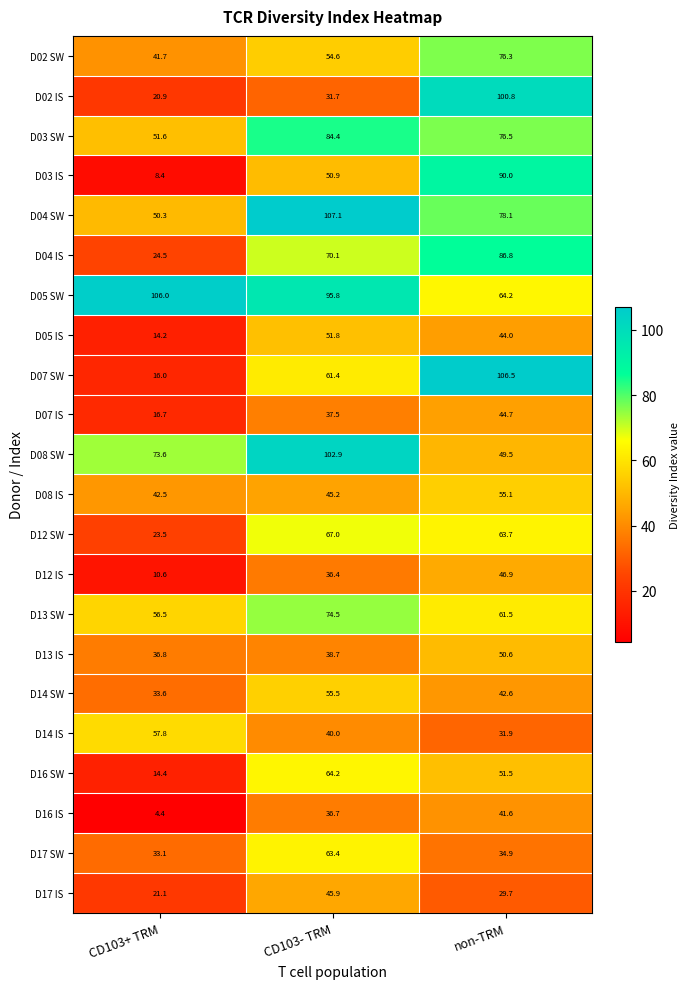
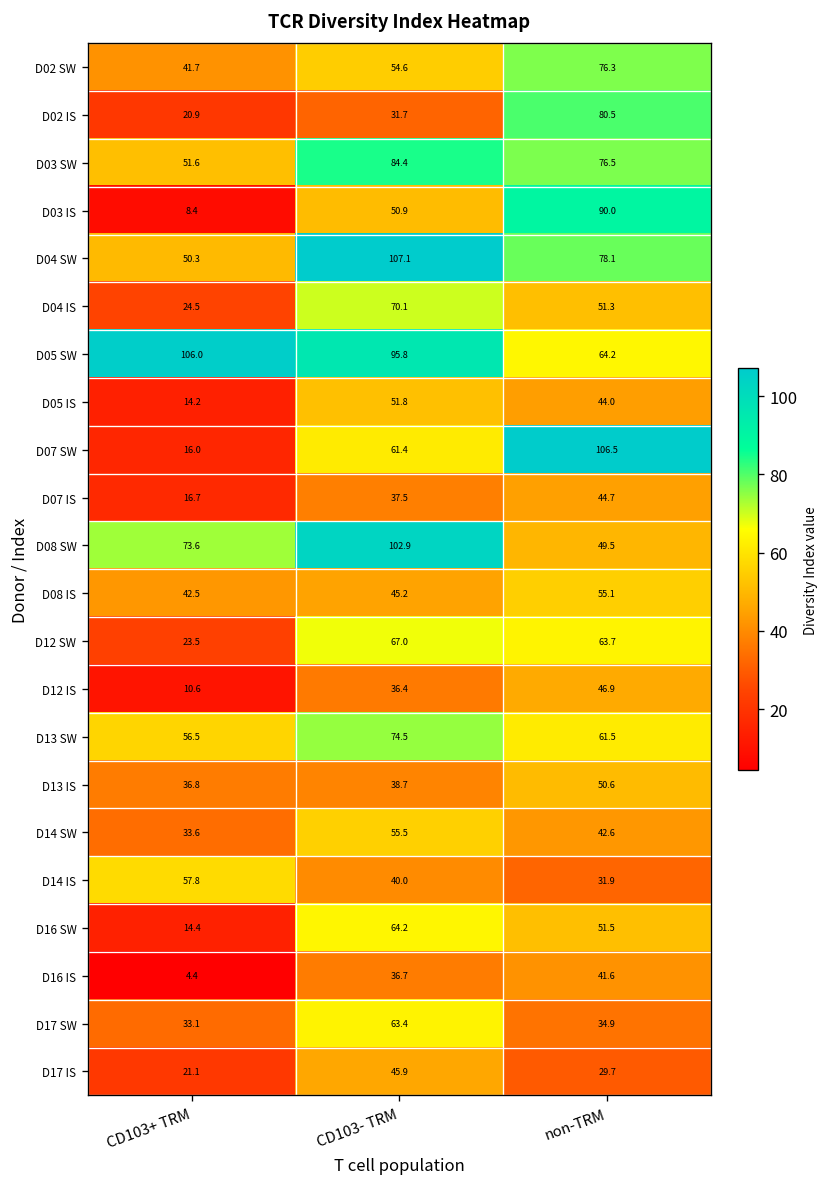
  {
    "D02 SW": {
      "CD103+ TRM": 41.7,
      "CD103- TRM": 54.6,
      "non-TRM": 76.3
    },
    "D02 IS": {
      "CD103+ TRM": 20.9,
      "CD103- TRM": 31.7,
-     "non-TRM": 100.8
+     "non-TRM": 80.5
    },
    "D03 SW": {
      "CD103+ TRM": 51.6,
      "CD103- TRM": 84.4,
      "non-TRM": 76.5
    },
    "D03 IS": {
      "CD103+ TRM": 8.4,
      "CD103- TRM": 50.9,
      "non-TRM": 90.0
    },
    "D04 SW": {
      "CD103+ TRM": 50.3,
      "CD103- TRM": 107.1,
      "non-TRM": 78.1
    },
    "D04 IS": {
      "CD103+ TRM": 24.5,
      "CD103- TRM": 70.1,
-     "non-TRM": 86.8
+     "non-TRM": 51.3
    },
    "D05 SW": {
      "CD103+ TRM": 106.0,
      "CD103- TRM": 95.8,
      "non-TRM": 64.2
    },
    "D05 IS": {
      "CD103+ TRM": 14.2,
      "CD103- TRM": 51.8,
      "non-TRM": 44.0
    },
    "D07 SW": {
      "CD103+ TRM": 16.0,
      "CD103- TRM": 61.4,
      "non-TRM": 106.5
    },
    "D07 IS": {
      "CD103+ TRM": 16.7,
      "CD103- TRM": 37.5,
      "non-TRM": 44.7
    },
    "D08 SW": {
      "CD103+ TRM": 73.6,
      "CD103- TRM": 102.9,
      "non-TRM": 49.5
    },
    "D08 IS": {
      "CD103+ TRM": 42.5,
      "CD103- TRM": 45.2,
      "non-TRM": 55.1
    },
    "D12 SW": {
      "CD103+ TRM": 23.5,
      "CD103- TRM": 67.0,
      "non-TRM": 63.7
    },
    "D12 IS": {
      "CD103+ TRM": 10.6,
      "CD103- TRM": 36.4,
      "non-TRM": 46.9
    },
    "D13 SW": {
      "CD103+ TRM": 56.5,
      "CD103- TRM": 74.5,
      "non-TRM": 61.5
    },
    "D13 IS": {
      "CD103+ TRM": 36.8,
      "CD103- TRM": 38.7,
      "non-TRM": 50.6
    },
    "D14 SW": {
      "CD103+ TRM": 33.6,
      "CD103- TRM": 55.5,
      "non-TRM": 42.6
    },
    "D14 IS": {
      "CD103+ TRM": 57.8,
      "CD103- TRM": 40.0,
      "non-TRM": 31.9
    },
    "D16 SW": {
      "CD103+ TRM": 14.4,
      "CD103- TRM": 64.2,
      "non-TRM": 51.5
    },
    "D16 IS": {
      "CD103+ TRM": 4.4,
      "CD103- TRM": 36.7,
      "non-TRM": 41.6
    },
    "D17 SW": {
      "CD103+ TRM": 33.1,
      "CD103- TRM": 63.4,
      "non-TRM": 34.9
    },
    "D17 IS": {
      "CD103+ TRM": 21.1,
      "CD103- TRM": 45.9,
      "non-TRM": 29.7
    }
  }
